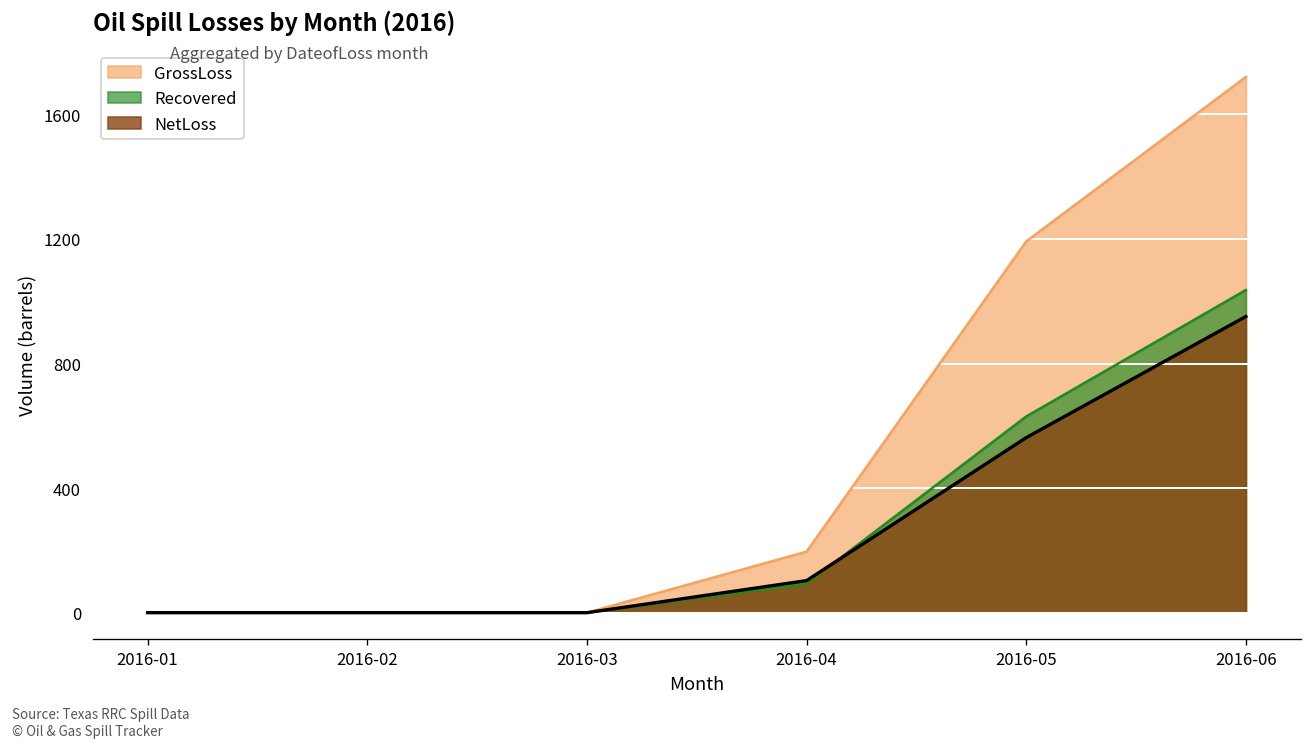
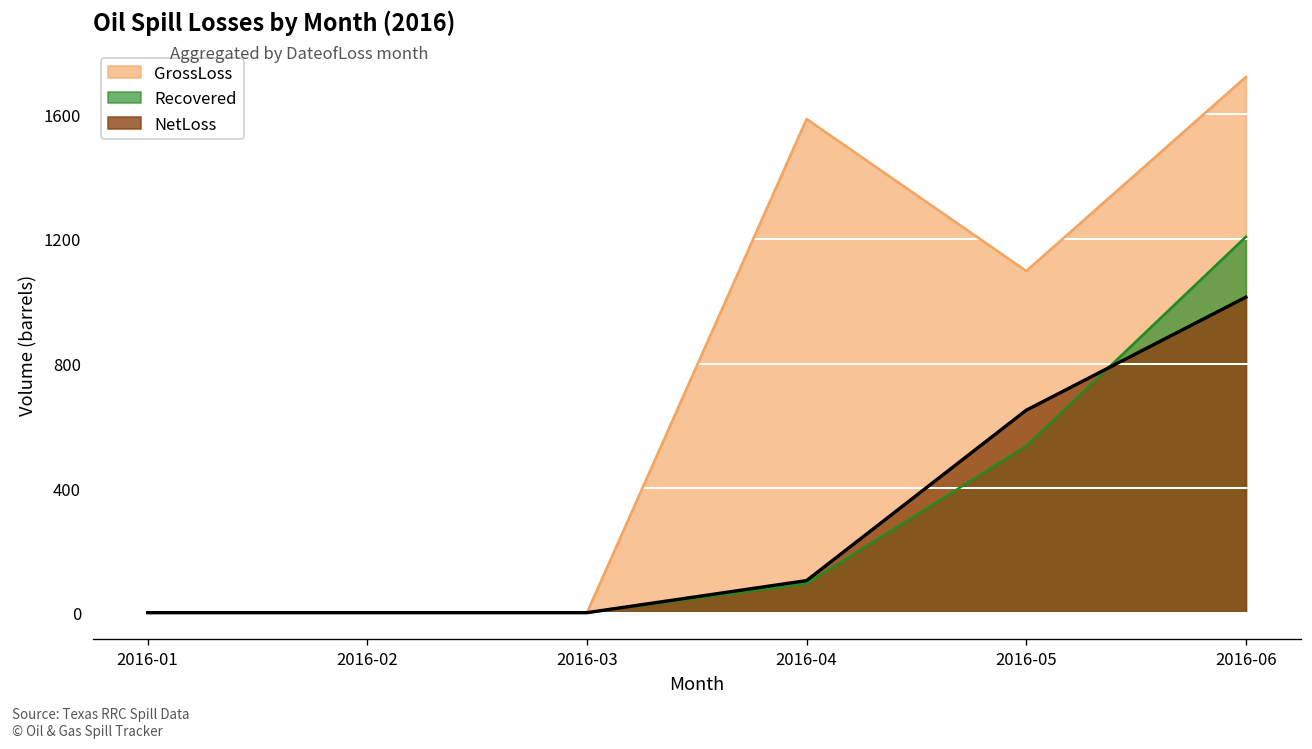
  {
    "GrossLoss": {
-     "2016-04": 200,
-     "2016-05": 1190,
+     "2016-04": 1590,
+     "2016-05": 1100,
      "2016-06": 1720
    },
    "Recovered": {
      "2016-04": 90,
-     "2016-05": 630,
-     "2016-06": 1040
+     "2016-05": 540,
+     "2016-06": 1210
    },
    "NetLoss": {
      "2016-04": 100,
-     "2016-05": 560,
-     "2016-06": 950
+     "2016-05": 650,
+     "2016-06": 1010
    }
  }
